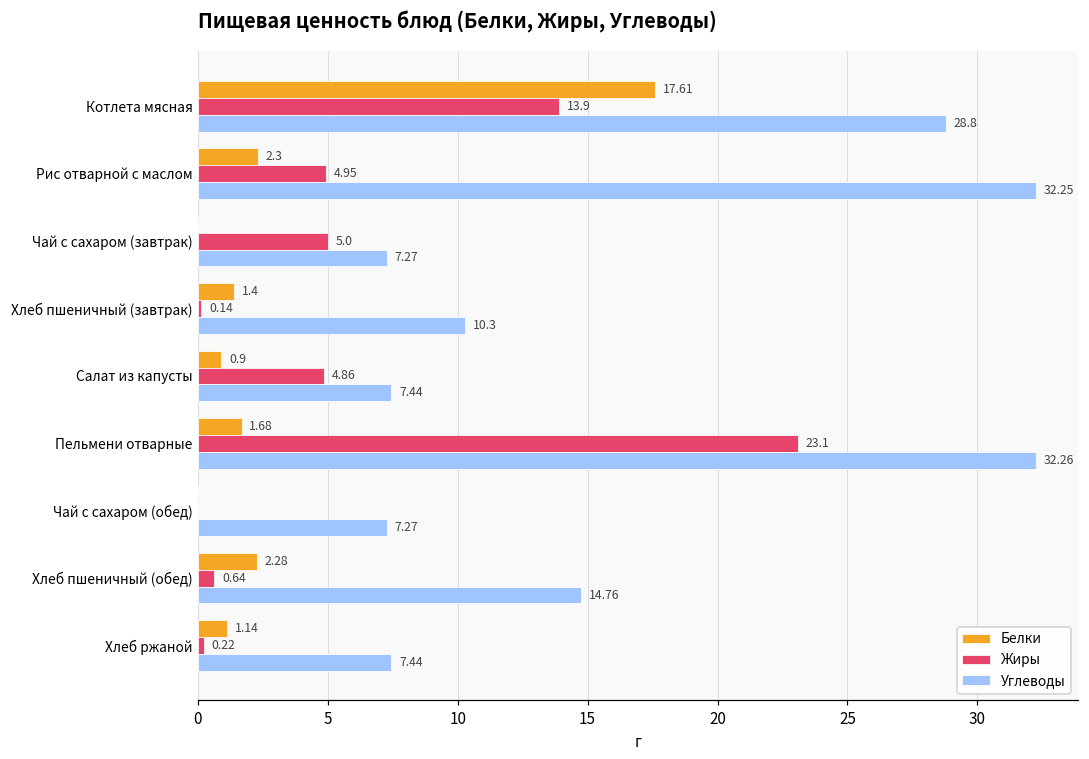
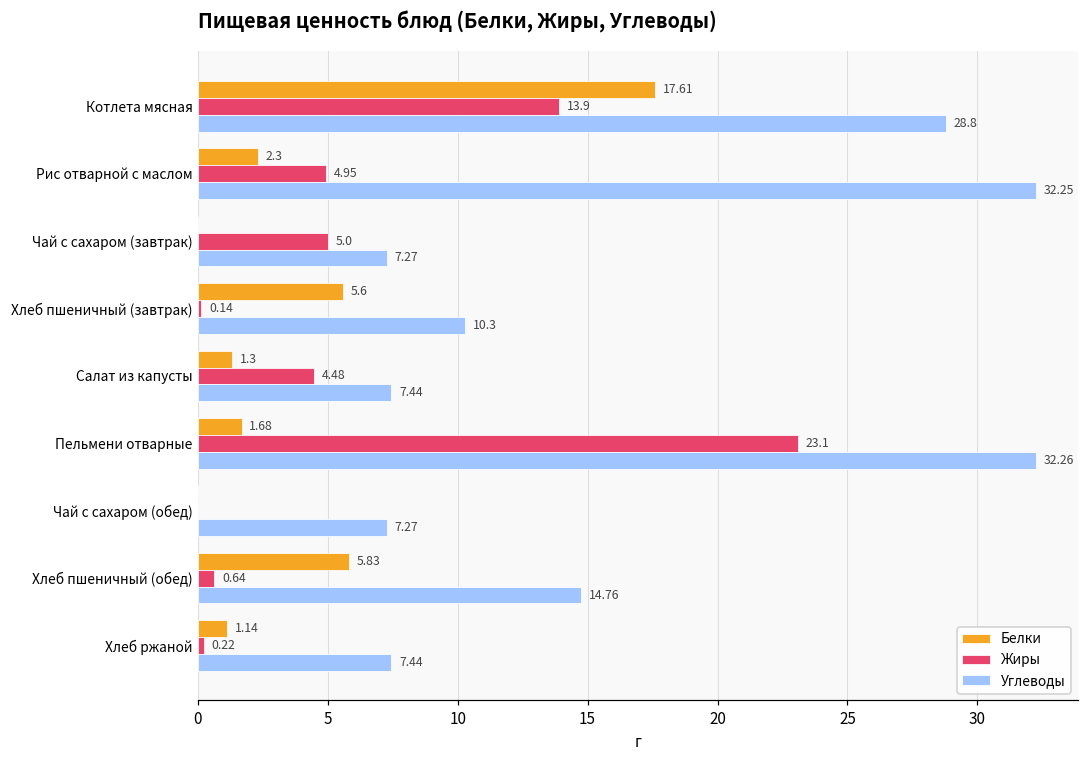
  {
    "Белки": {
      "Котлета мясная": 17.61,
      "Рис отварной с маслом": 2.3,
-     "Хлеб пшеничный (завтрак)": 1.4,
-     "Салат из капусты": 0.9,
+     "Хлеб пшеничный (завтрак)": 5.6,
+     "Салат из капусты": 1.3,
      "Пельмени отварные": 1.68,
-     "Хлеб пшеничный (обед)": 2.28,
+     "Хлеб пшеничный (обед)": 5.83,
      "Хлеб ржаной": 1.14
    },
    "Жиры": {
      "Котлета мясная": 13.9,
      "Рис отварной с маслом": 4.95,
      "Чай с сахаром (завтрак)": 5.0,
      "Хлеб пшеничный (завтрак)": 0.14,
-     "Салат из капусты": 4.86,
+     "Салат из капусты": 4.48,
      "Пельмени отварные": 23.1,
      "Хлеб пшеничный (обед)": 0.64,
      "Хлеб ржаной": 0.22
    },
    "Углеводы": {
      "Котлета мясная": 28.8,
      "Рис отварной с маслом": 32.25,
      "Чай с сахаром (завтрак)": 7.27,
      "Хлеб пшеничный (завтрак)": 10.3,
      "Салат из капусты": 7.44,
      "Пельмени отварные": 32.26,
      "Чай с сахаром (обед)": 7.27,
      "Хлеб пшеничный (обед)": 14.76,
      "Хлеб ржаной": 7.44
    }
  }
